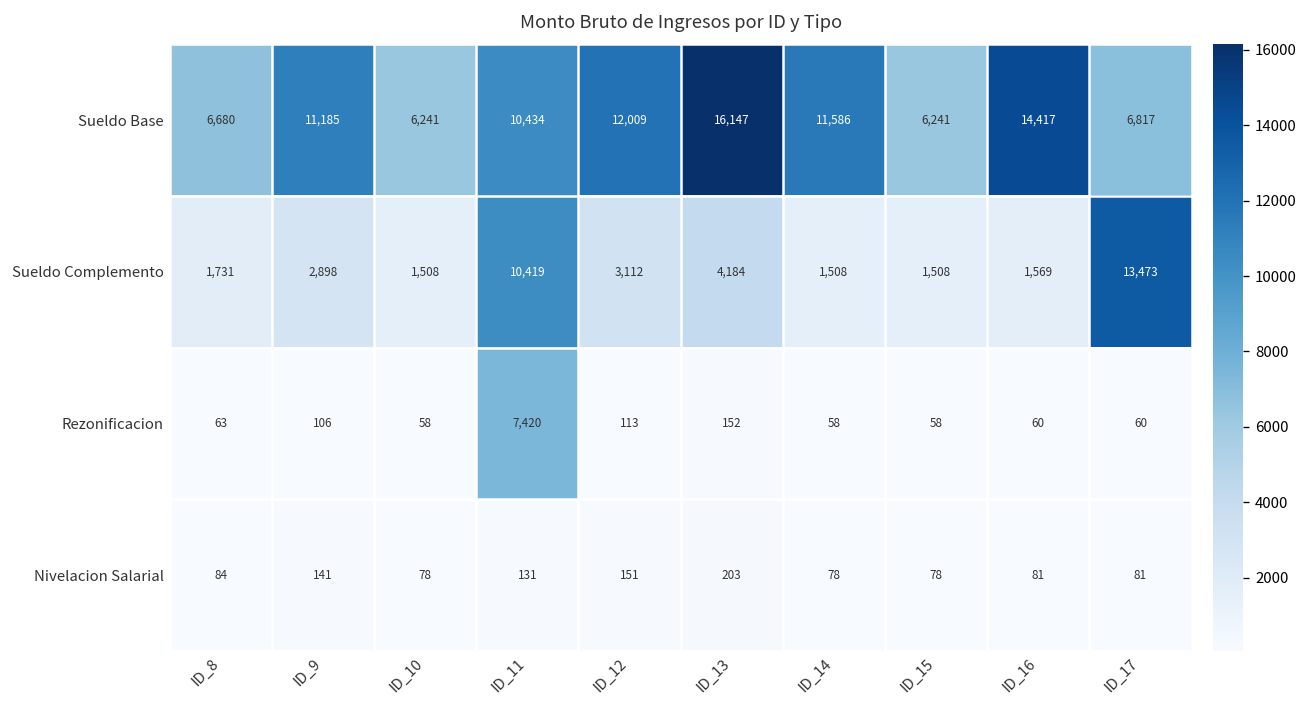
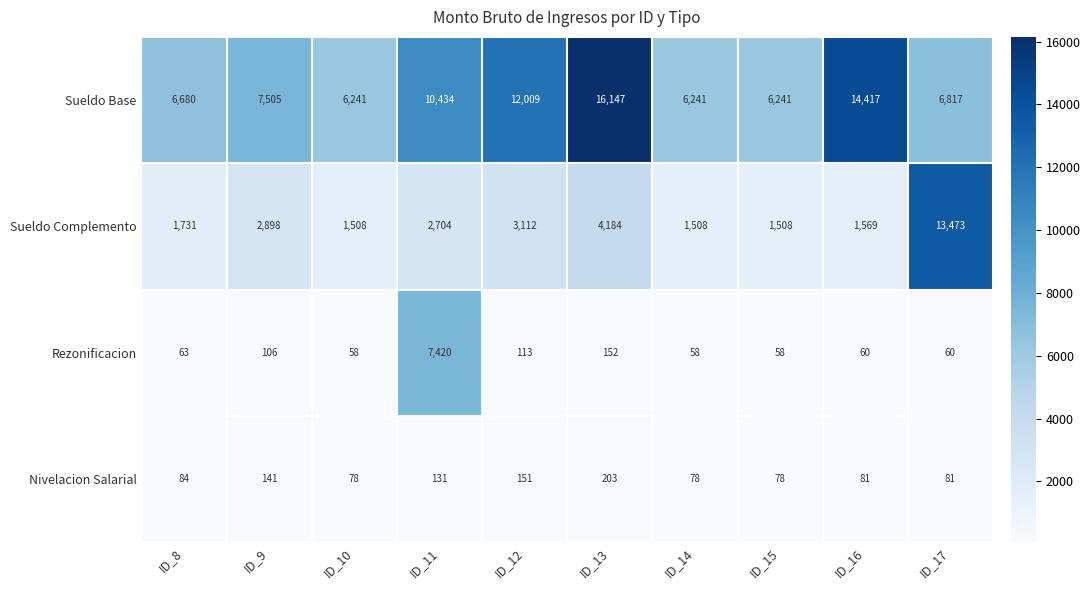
  {
    "Sueldo Base": {
      "ID_8": "6,680",
-     "ID_9": "11,185",
+     "ID_9": "7,505",
      "ID_10": "6,241",
      "ID_11": "10,434",
      "ID_12": "12,009",
      "ID_13": "16,147",
-     "ID_14": "11,586",
+     "ID_14": "6,241",
      "ID_15": "6,241",
      "ID_16": "14,417",
      "ID_17": "6,817"
    },
    "Sueldo Complemento": {
      "ID_8": "1,731",
      "ID_9": "2,898",
      "ID_10": "1,508",
-     "ID_11": "10,419",
+     "ID_11": "2,704",
      "ID_12": "3,112",
      "ID_13": "4,184",
      "ID_14": "1,508",
      "ID_15": "1,508",
      "ID_16": "1,569",
      "ID_17": "13,473"
    },
    "Rezonificacion": {
      "ID_8": "63",
      "ID_9": "106",
      "ID_10": "58",
      "ID_11": "7,420",
      "ID_12": "113",
      "ID_13": "152",
      "ID_14": "58",
      "ID_15": "58",
      "ID_16": "60",
      "ID_17": "60"
    },
    "Nivelacion Salarial": {
      "ID_8": "84",
      "ID_9": "141",
      "ID_10": "78",
      "ID_11": "131",
      "ID_12": "151",
      "ID_13": "203",
      "ID_14": "78",
      "ID_15": "78",
      "ID_16": "81",
      "ID_17": "81"
    }
  }
